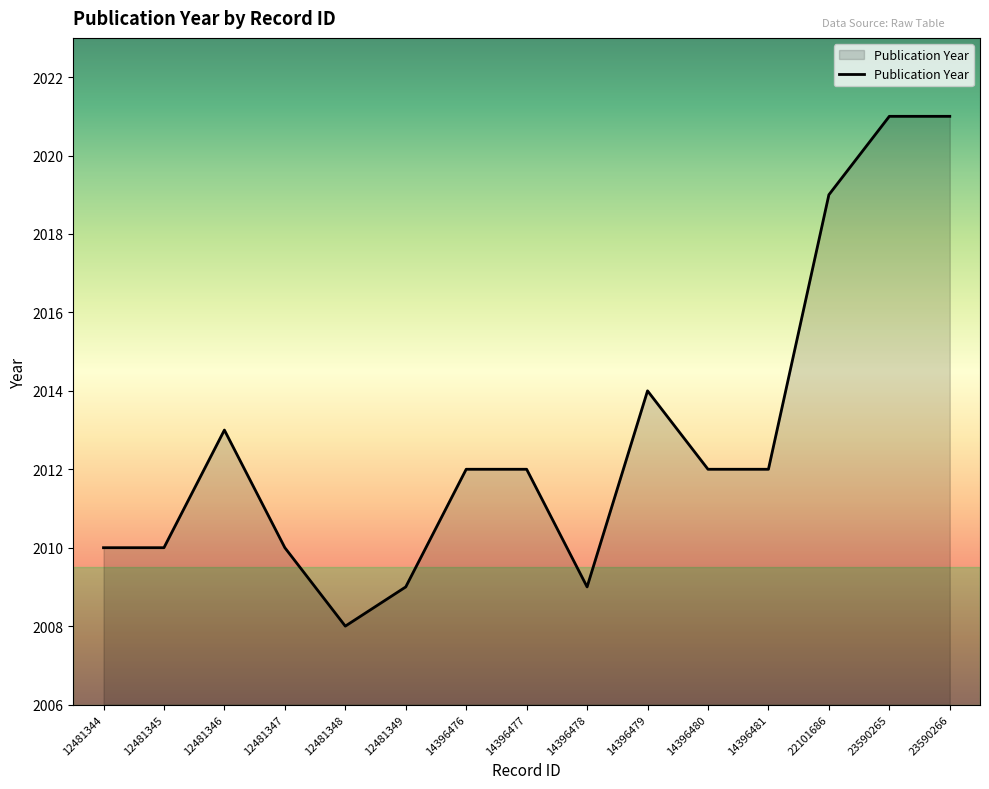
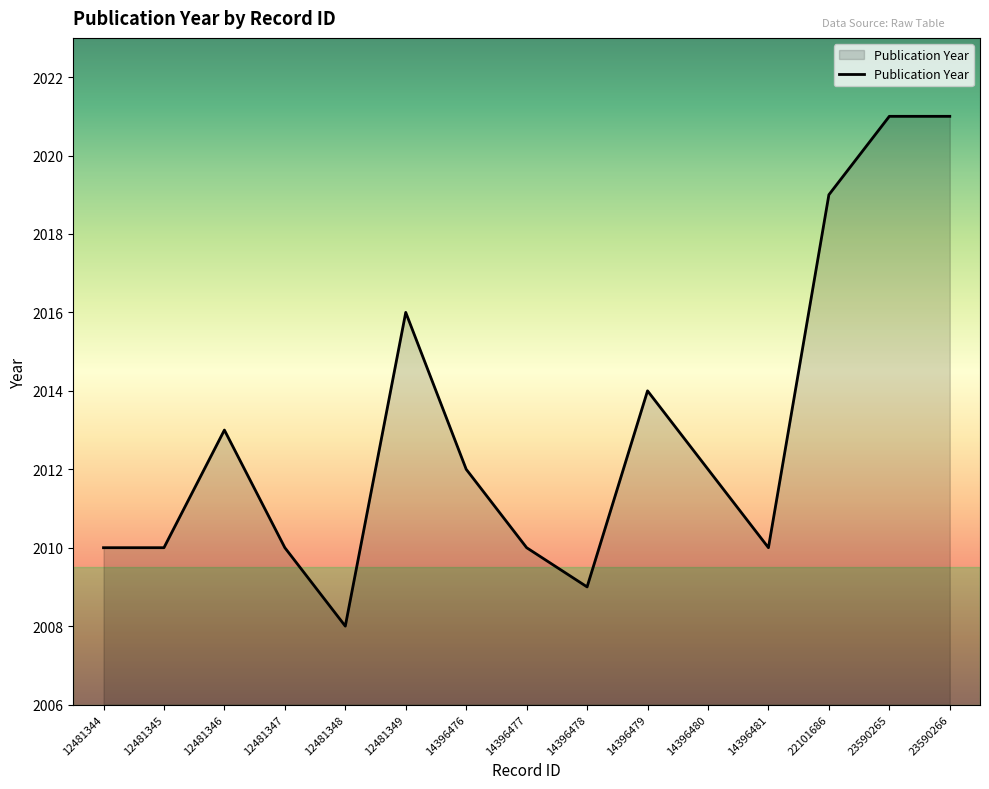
  {
    "12481344": 2010,
    "12481345": 2010,
    "12481346": 2013,
    "12481347": 2010,
    "12481348": 2008,
-   "12481349": 2009,
+   "12481349": 2016,
    "14396476": 2012,
-   "14396477": 2012,
+   "14396477": 2010,
    "14396478": 2009,
    "14396479": 2014,
    "14396480": 2012,
-   "14396481": 2012,
+   "14396481": 2010,
    "22101686": 2019,
    "23590265": 2021,
    "23590266": 2021
  }
